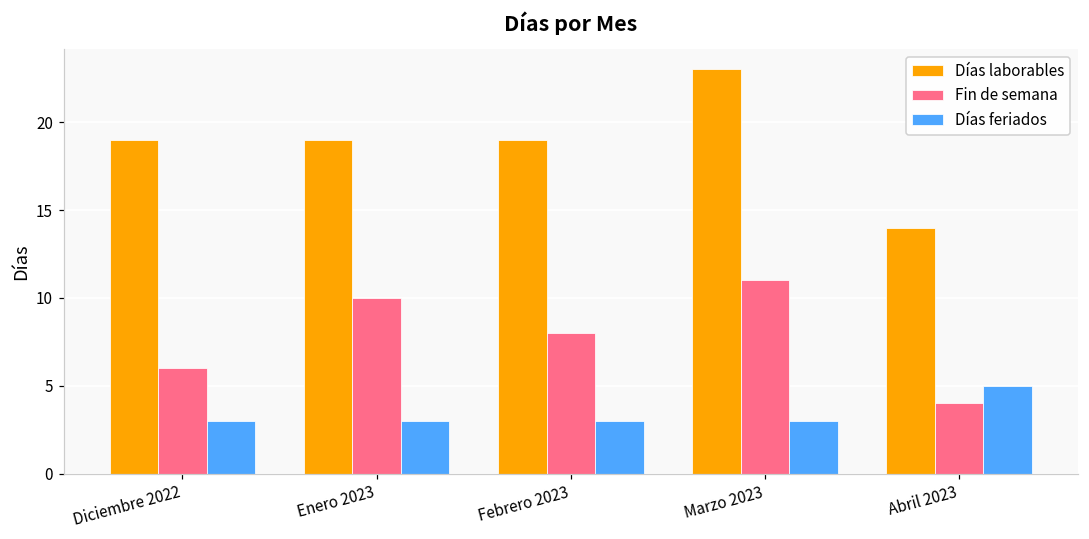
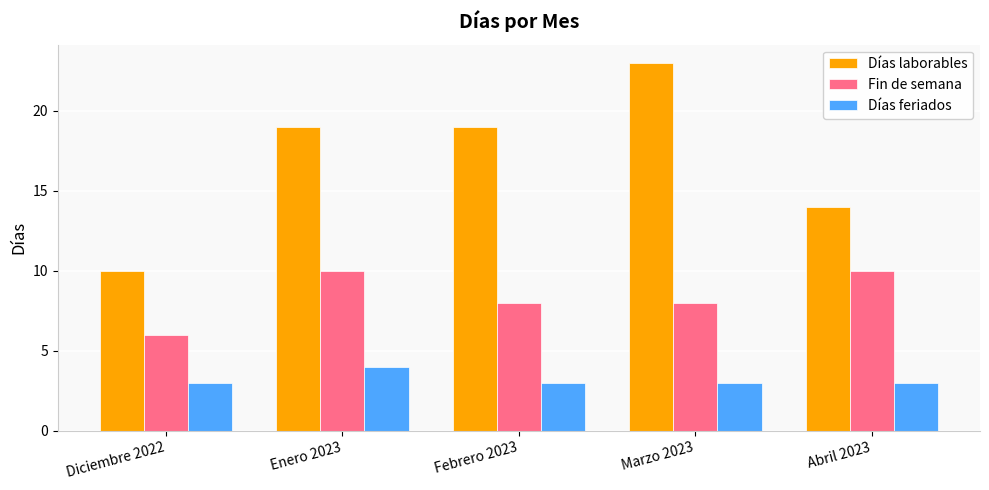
  {
    "Días laborables": {
-     "Diciembre 2022": 19,
+     "Diciembre 2022": 10,
      "Enero 2023": 19,
      "Febrero 2023": 19,
      "Marzo 2023": 23,
      "Abril 2023": 14
    },
    "Fin de semana": {
      "Diciembre 2022": 6,
      "Enero 2023": 10,
      "Febrero 2023": 8,
-     "Marzo 2023": 11,
-     "Abril 2023": 4
+     "Marzo 2023": 8,
+     "Abril 2023": 10
    },
    "Días feriados": {
      "Diciembre 2022": 3,
-     "Enero 2023": 3,
+     "Enero 2023": 4,
      "Febrero 2023": 3,
      "Marzo 2023": 3,
-     "Abril 2023": 5
+     "Abril 2023": 3
    }
  }
